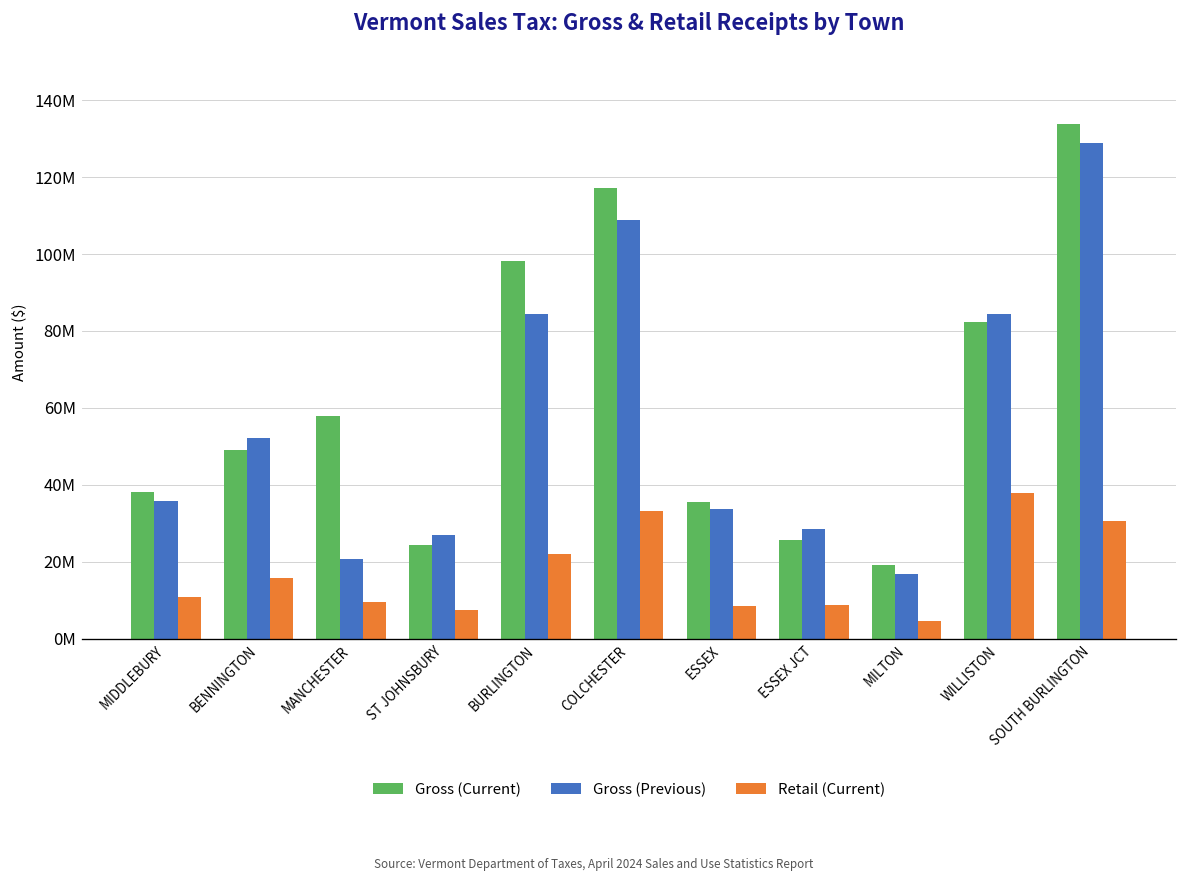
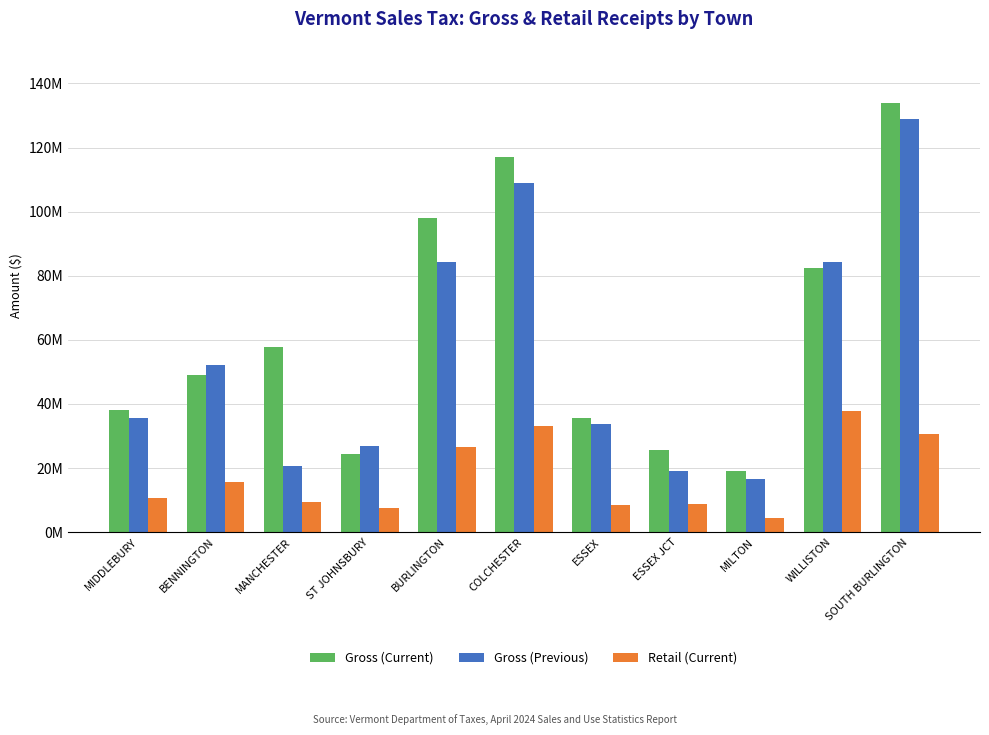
  {
    "Gross (Current)": {
      "MIDDLEBURY": 38000000,
      "BENNINGTON": 49000000,
      "MANCHESTER": 58000000,
      "ST JOHNSBURY": 24000000,
      "BURLINGTON": 98000000,
      "COLCHESTER": 117000000,
      "ESSEX": 36000000,
      "ESSEX JCT": 26000000,
      "MILTON": 19000000,
      "WILLISTON": 82000000,
      "SOUTH BURLINGTON": 134000000
    },
    "Gross (Previous)": {
      "MIDDLEBURY": 36000000,
      "BENNINGTON": 52000000,
      "MANCHESTER": 21000000,
      "ST JOHNSBURY": 27000000,
      "BURLINGTON": 84000000,
      "COLCHESTER": 109000000,
      "ESSEX": 34000000,
-     "ESSEX JCT": 28000000,
+     "ESSEX JCT": 19000000,
      "MILTON": 17000000,
      "WILLISTON": 84000000,
      "SOUTH BURLINGTON": 129000000
    },
    "Retail (Current)": {
      "MIDDLEBURY": 11000000,
      "BENNINGTON": 16000000,
      "MANCHESTER": 10000000,
      "ST JOHNSBURY": 8000000,
-     "BURLINGTON": 22000000,
+     "BURLINGTON": 27000000,
      "COLCHESTER": 33000000,
      "ESSEX": 9000000,
      "ESSEX JCT": 9000000,
      "MILTON": 4000000,
      "WILLISTON": 38000000,
      "SOUTH BURLINGTON": 31000000
    }
  }
